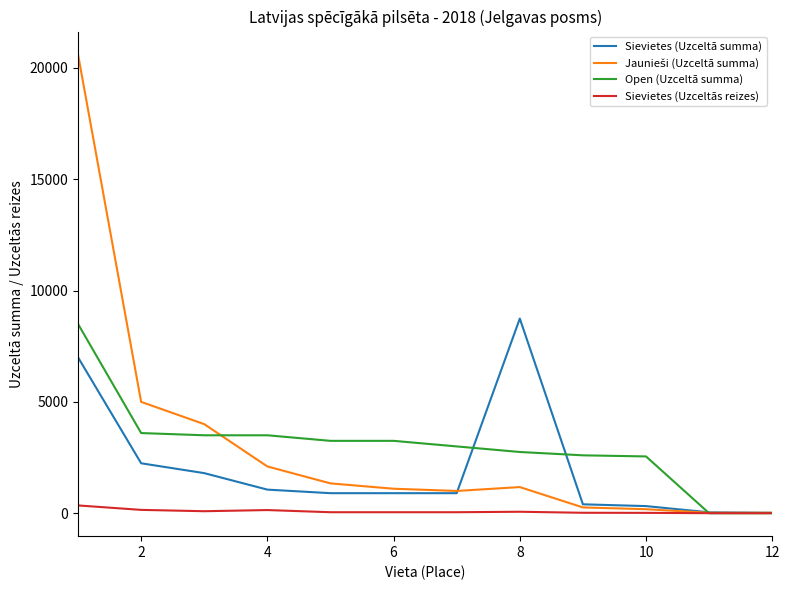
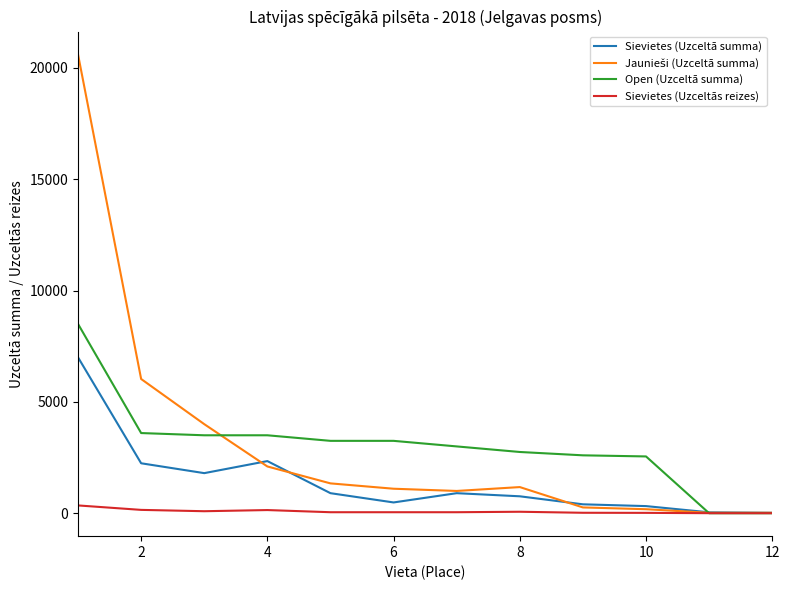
  {
    "Sievietes (Uzceltā summa)": {
      "2": 2200,
-     "4": 1100,
-     "6": 900,
-     "8": 8700,
+     "4": 2300,
+     "6": 500,
+     "8": 800,
      "10": 300
    },
    "Jaunieši (Uzceltā summa)": {
-     "2": 5000,
+     "2": 6000,
      "4": 2100,
      "6": 1100,
      "8": 1200,
      "10": 200
    },
    "Open (Uzceltā summa)": {
      "2": 3600,
      "4": 3500,
      "6": 3300,
      "8": 2800,
      "10": 2600
    },
    "Sievietes (Uzceltās reizes)": {
      "2": 200,
      "4": 100,
      "6": 0,
      "8": 100,
      "10": 0
    }
  }
